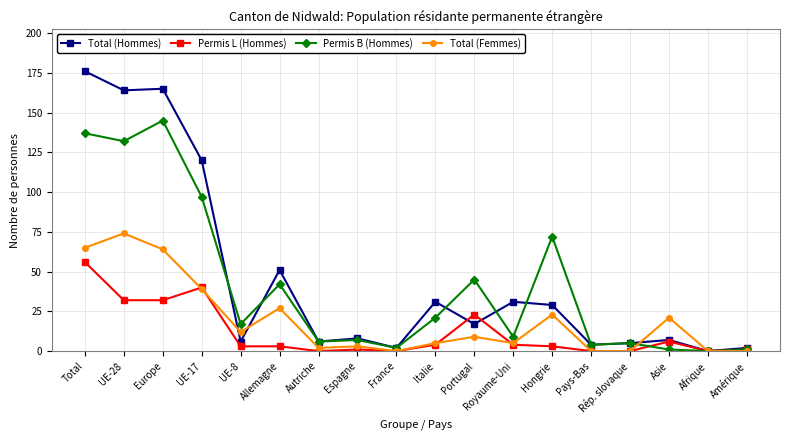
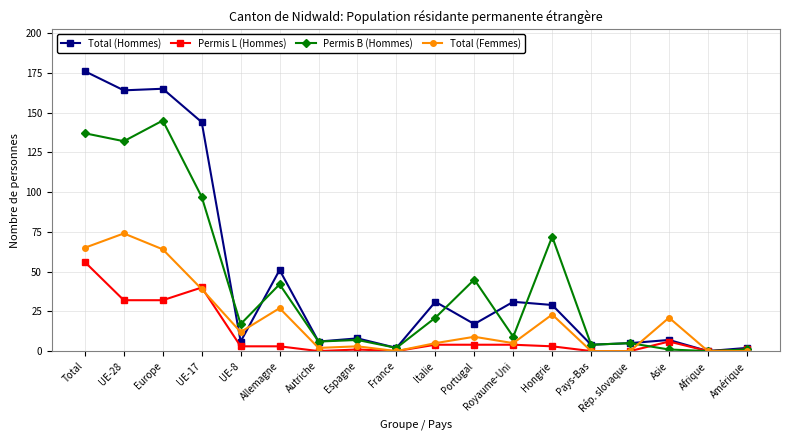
  {
    "Total (Hommes)": {
      "Total": 176,
      "UE-28": 164,
      "Europe": 165,
-     "UE-17": 120,
+     "UE-17": 144,
      "UE-8": 6,
      "Allemagne": 51,
      "Italie": 31,
      "Portugal": 17,
      "Royaume-Uni": 31,
      "Hongrie": 29
    },
    "Permis L (Hommes)": {
      "Total": 56,
      "UE-28": 32,
      "Europe": 32,
      "UE-8": 3,
      "Allemagne": 3,
      "Autriche": 0,
      "Espagne": 1,
-     "Portugal": 23,
+     "Portugal": 4,
      "Hongrie": 3
    },
    "Permis B (Hommes)": {
      "Total": 137,
      "UE-28": 132,
      "Europe": 145,
      "UE-17": 97,
      "UE-8": 17,
      "Allemagne": 42,
      "Italie": 21,
      "Portugal": 45,
      "Royaume-Uni": 9,
      "Hongrie": 72,
      "Asie": 1
    },
    "Total (Femmes)": {
      "Total": 65,
      "UE-28": 74,
      "Europe": 64,
      "UE-8": 12,
      "Allemagne": 27,
      "Autriche": 2,
      "Espagne": 3,
      "Portugal": 9,
      "Hongrie": 23,
      "Asie": 21
    }
  }
